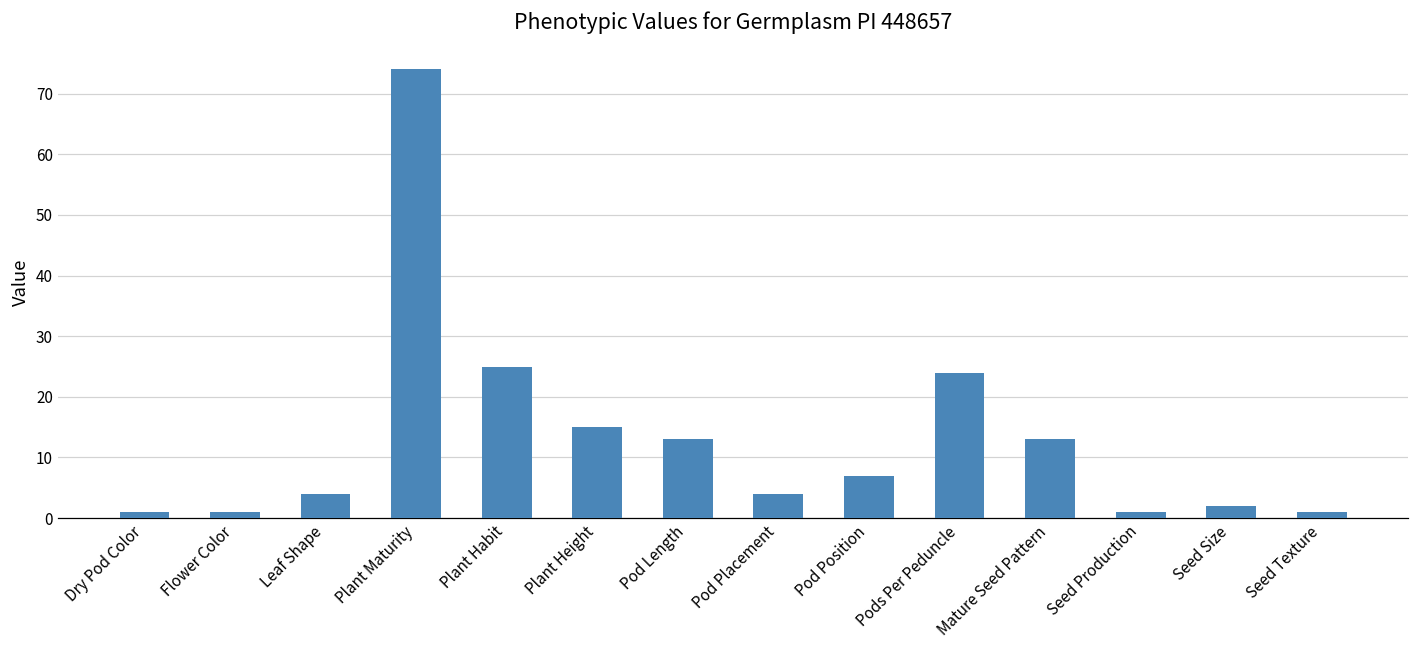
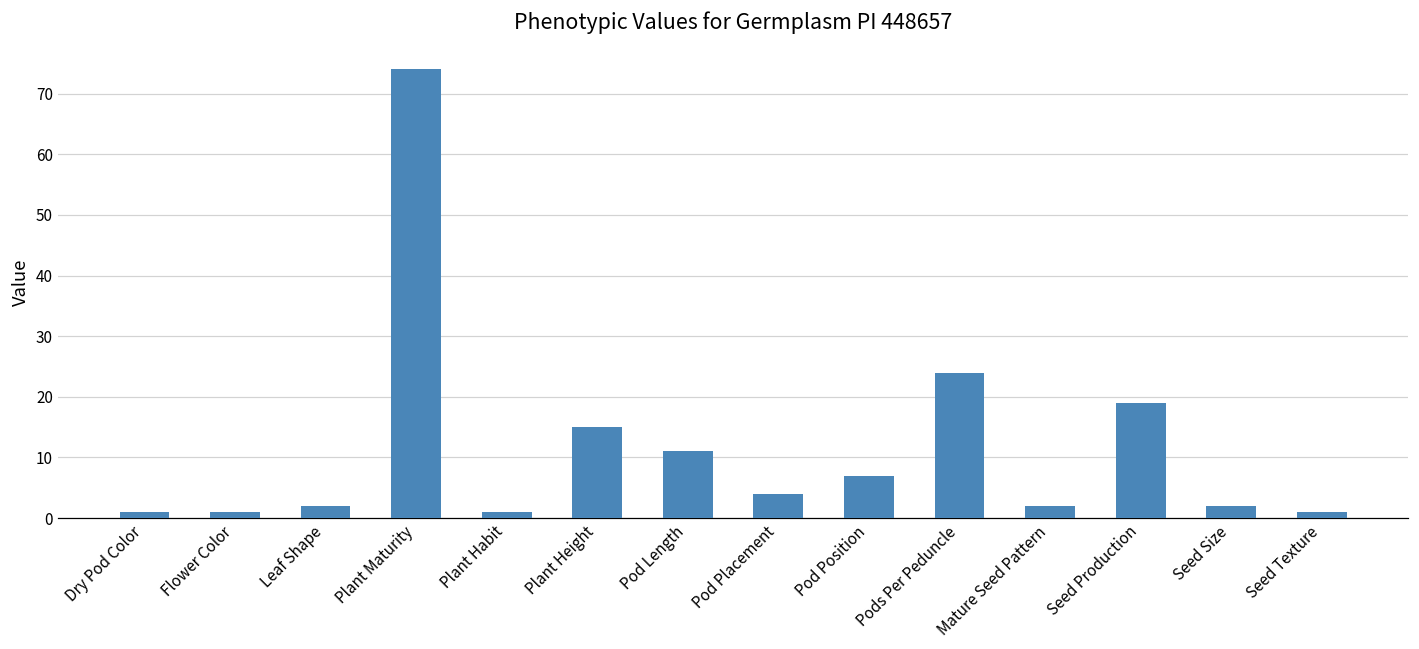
  {
    "Dry Pod Color": 1,
    "Flower Color": 1,
-   "Leaf Shape": 4,
+   "Leaf Shape": 2,
    "Plant Maturity": 74,
-   "Plant Habit": 25,
+   "Plant Habit": 1,
    "Plant Height": 15,
-   "Pod Length": 13,
+   "Pod Length": 11,
    "Pod Placement": 4,
    "Pod Position": 7,
    "Pods Per Peduncle": 24,
-   "Mature Seed Pattern": 13,
-   "Seed Production": 1,
+   "Mature Seed Pattern": 2,
+   "Seed Production": 19,
    "Seed Size": 2,
    "Seed Texture": 1
  }
